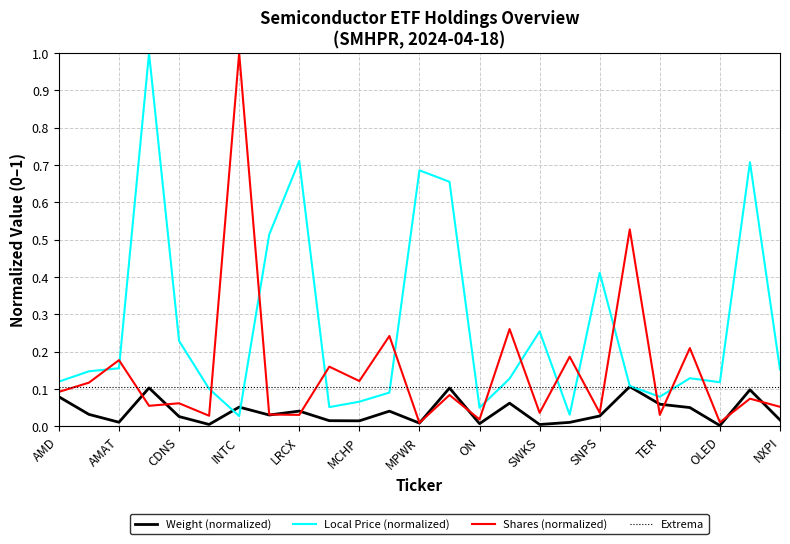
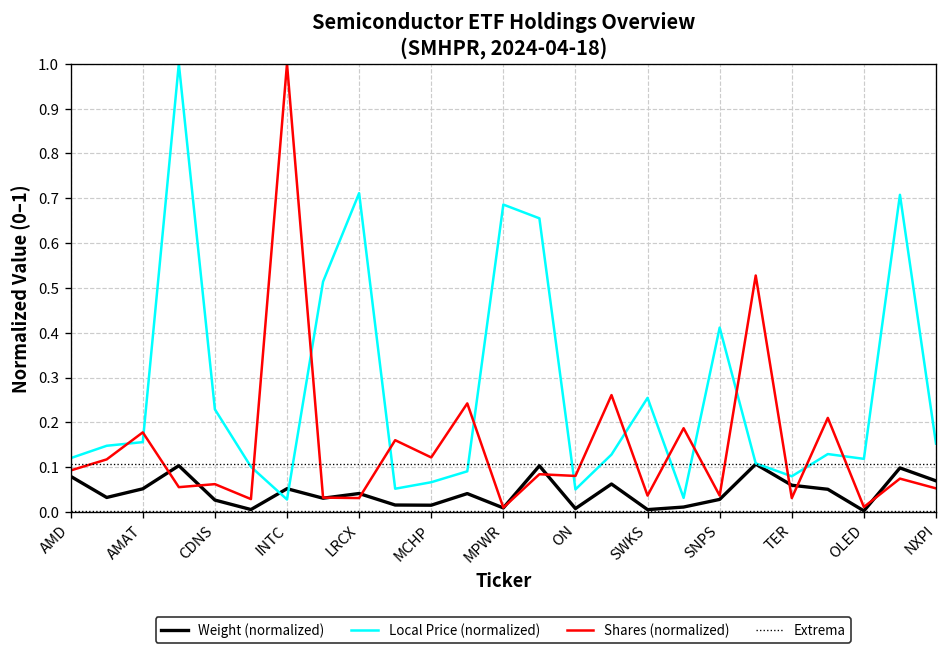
  {
    "Weight (normalized)": {
      "AMD": 0.08,
-     "AMAT": 0.01,
+     "AMAT": 0.05,
      "CDNS": 0.03,
      "INTC": 0.05,
      "LRCX": 0.04,
      "MCHP": 0.02,
      "ON": 0.01,
      "SWKS": 0.01,
      "SNPS": 0.03,
      "TER": 0.06,
      "OLED": 0.00,
-     "NXPI": 0.02
+     "NXPI": 0.07
    },
    "Local Price (normalized)": {
      "AMD": 0.12,
      "AMAT": 0.16,
      "CDNS": 0.23,
      "INTC": 0.03,
      "LRCX": 0.71,
      "MCHP": 0.07,
      "MPWR": 0.69,
      "ON": 0.05,
      "SWKS": 0.25,
      "SNPS": 0.41,
      "TER": 0.08,
      "OLED": 0.12,
      "NXPI": 0.15
    },
    "Shares (normalized)": {
      "AMD": 0.09,
      "AMAT": 0.18,
      "CDNS": 0.06,
      "INTC": 1.00,
      "LRCX": 0.03,
      "MCHP": 0.12,
-     "ON": 0.02,
+     "ON": 0.08,
      "SWKS": 0.04,
      "SNPS": 0.04,
      "TER": 0.03,
      "OLED": 0.01,
      "NXPI": 0.05
    }
  }
